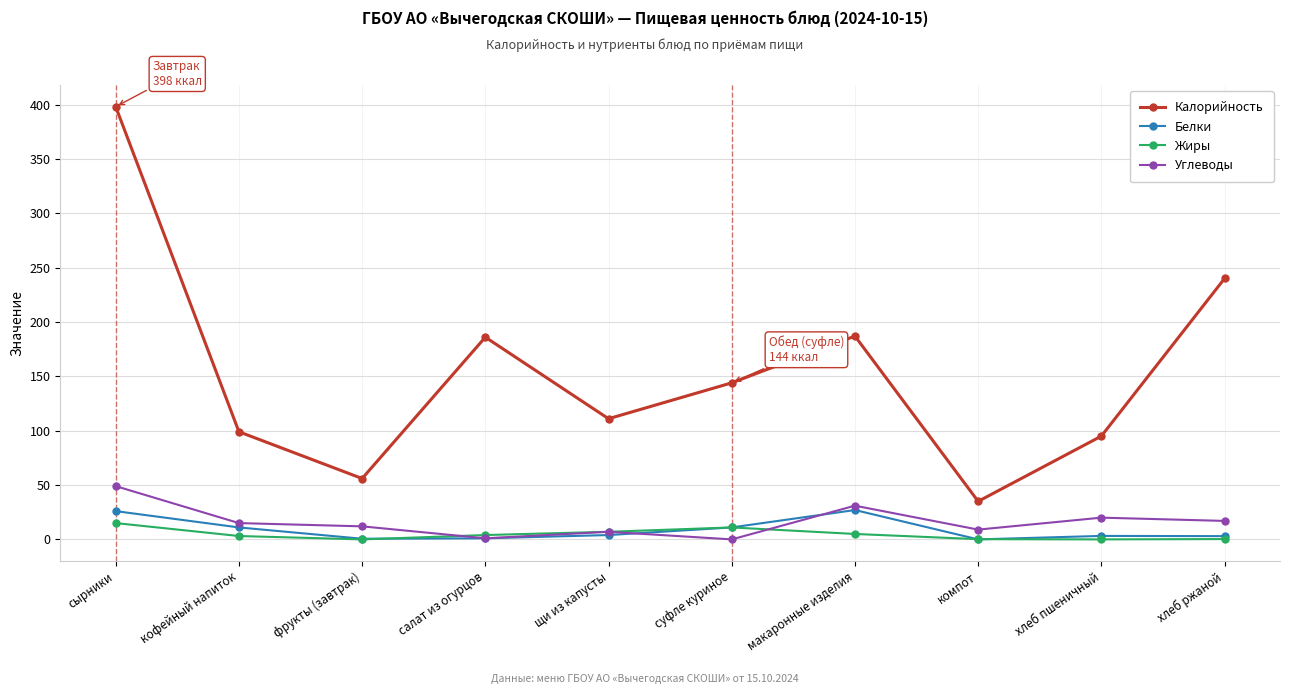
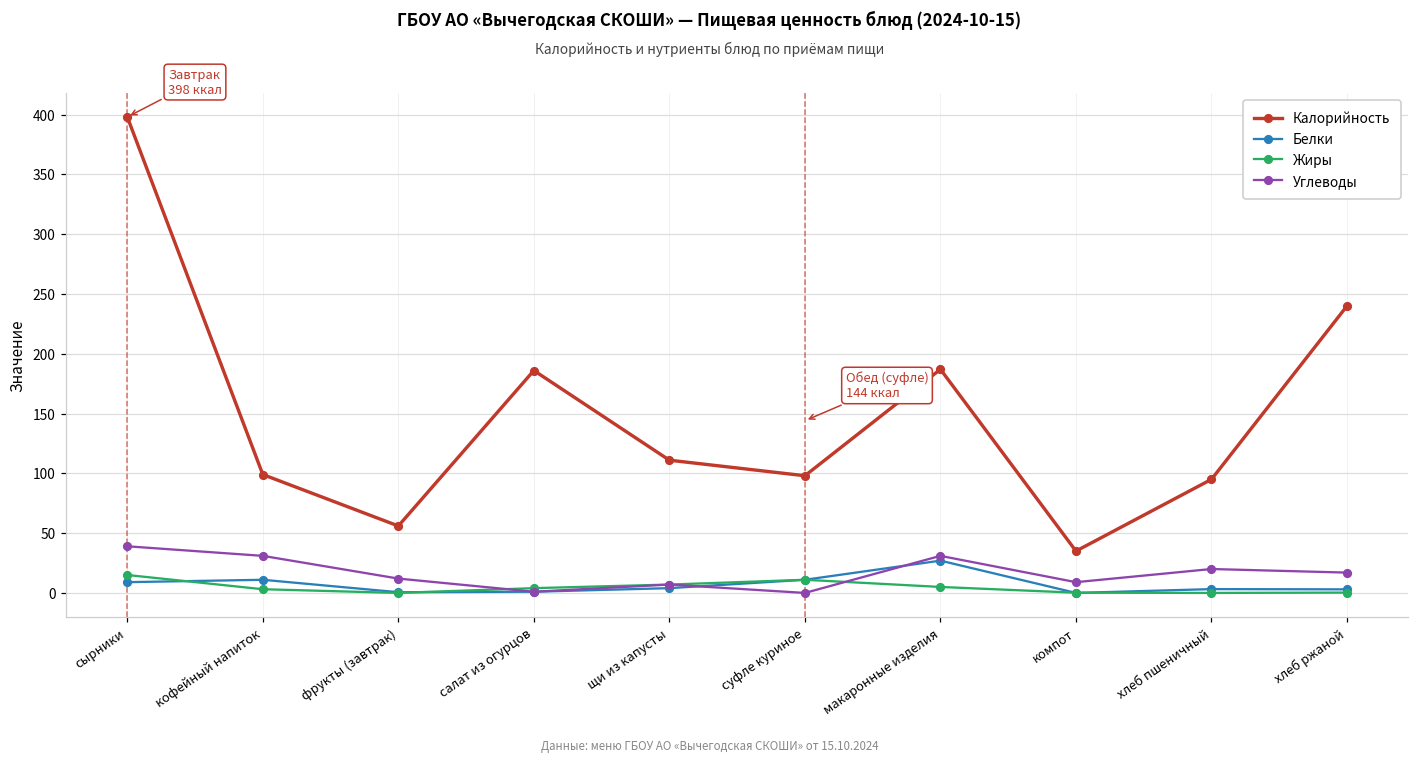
  {
    "Калорийность": {
      "кофейный напиток": 99,
      "фрукты (завтрак)": 56,
      "салат из огурцов": 186,
      "щи из капусты": 111,
-     "суфле куриное": 144,
+     "суфле куриное": 98,
      "макаронные изделия": 187,
      "компот": 35,
      "хлеб пшеничный": 95,
      "хлеб ржаной": 240
    },
    "Белки": {
-     "сырники": 26,
+     "сырники": 9,
      "кофейный напиток": 11,
      "щи из капусты": 4,
      "макаронные изделия": 27,
      "хлеб пшеничный": 3,
      "хлеб ржаной": 3
    },
    "Жиры": {
      "сырники": 15,
      "кофейный напиток": 3,
      "салат из огурцов": 4,
      "макаронные изделия": 5,
      "хлеб пшеничный": 0,
      "хлеб ржаной": 0
    },
    "Углеводы": {
-     "сырники": 49,
-     "кофейный напиток": 15,
+     "сырники": 39,
+     "кофейный напиток": 31,
      "фрукты (завтрак)": 12,
      "суфле куриное": 0,
      "макаронные изделия": 31,
      "компот": 9,
      "хлеб пшеничный": 20,
      "хлеб ржаной": 17
    }
  }
